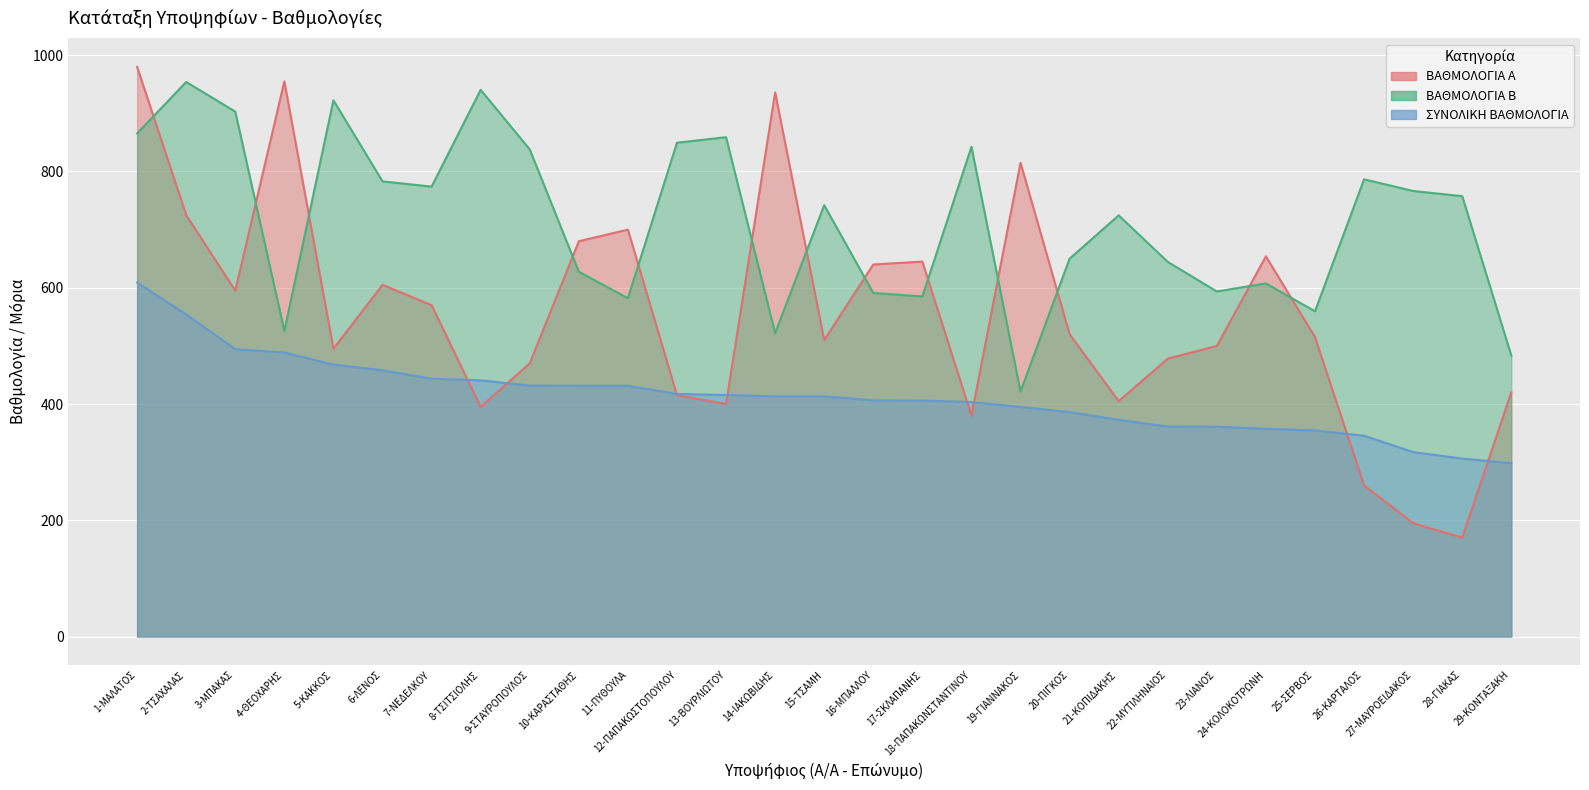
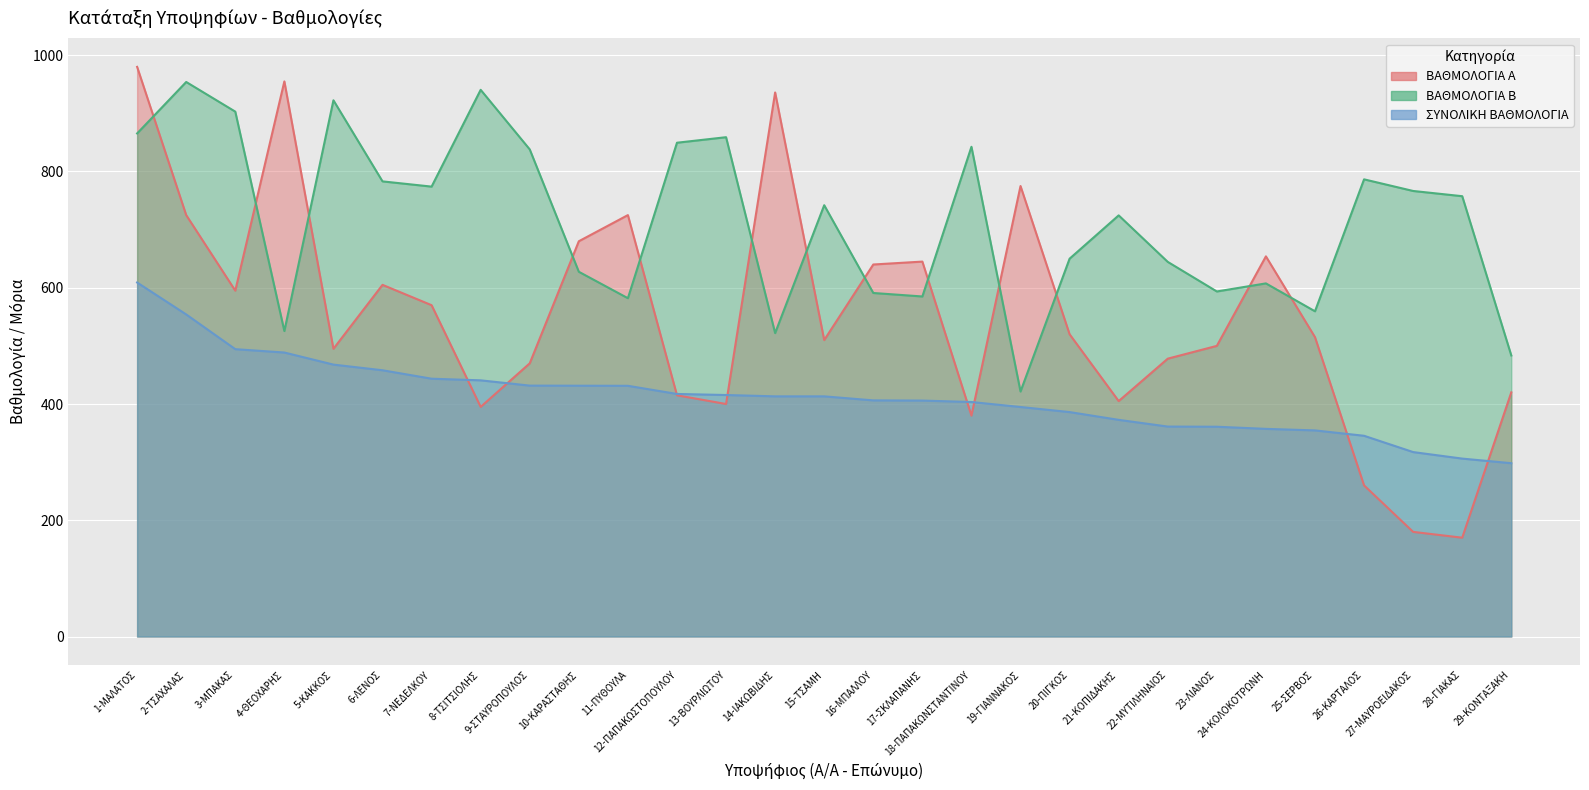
  {
    "ΒΑΘΜΟΛΟΓΙΑ Α": {
      "1-ΜΑΛΑΤΟΣ": 980,
      "2-ΤΣΑΧΑΛΑΣ": 730,
      "3-ΜΠΑΚΑΣ": 600,
      "4-ΘΕΟΧΑΡΗΣ": 960,
      "5-ΚΑΚΚΟΣ": 500,
      "6-ΛΕΝΟΣ": 610,
      "7-ΝΕΔΕΛΚΟΥ": 570,
      "8-ΤΣΙΤΣΙΟΛΗΣ": 400,
      "9-ΣΤΑΥΡΟΠΟΥΛΟΣ": 470,
      "10-ΚΑΡΑΣΤΑΘΗΣ": 680,
-     "11-ΠΥΘΟΥΛΑ": 700,
+     "11-ΠΥΘΟΥΛΑ": 730,
      "13-ΒΟΥΡΛΙΩΤΟΥ": 400,
      "14-ΙΑΚΩΒΙΔΗΣ": 940,
      "15-ΤΣΑΜΗ": 510,
      "16-ΜΠΑΛΛΟΥ": 640,
      "17-ΣΚΛΑΠΑΝΗΣ": 650,
      "18-ΠΑΠΑΚΩΝΣΤΑΝΤΙΝΟΥ": 380,
-     "19-ΓΙΑΝΝΑΚΟΣ": 820,
+     "19-ΓΙΑΝΝΑΚΟΣ": 780,
      "20-ΠΙΓΚΟΣ": 520,
      "21-ΚΟΠΙΔΑΚΗΣ": 410,
      "22-ΜΥΤΙΛΗΝΑΙΟΣ": 480,
      "23-ΛΙΑΝΟΣ": 500,
      "24-ΚΟΛΟΚΟΤΡΩΝΗ": 650,
      "25-ΣΕΡΒΟΣ": 520,
      "26-ΚΑΡΤΑΛΟΣ": 260,
-     "27-ΜΑΥΡΟΕΙΔΑΚΟΣ": 200,
+     "27-ΜΑΥΡΟΕΙΔΑΚΟΣ": 180,
      "28-ΓΙΑΚΑΣ": 170,
      "29-ΚΟΝΤΑΞΑΚΗ": 420
    }
  }
